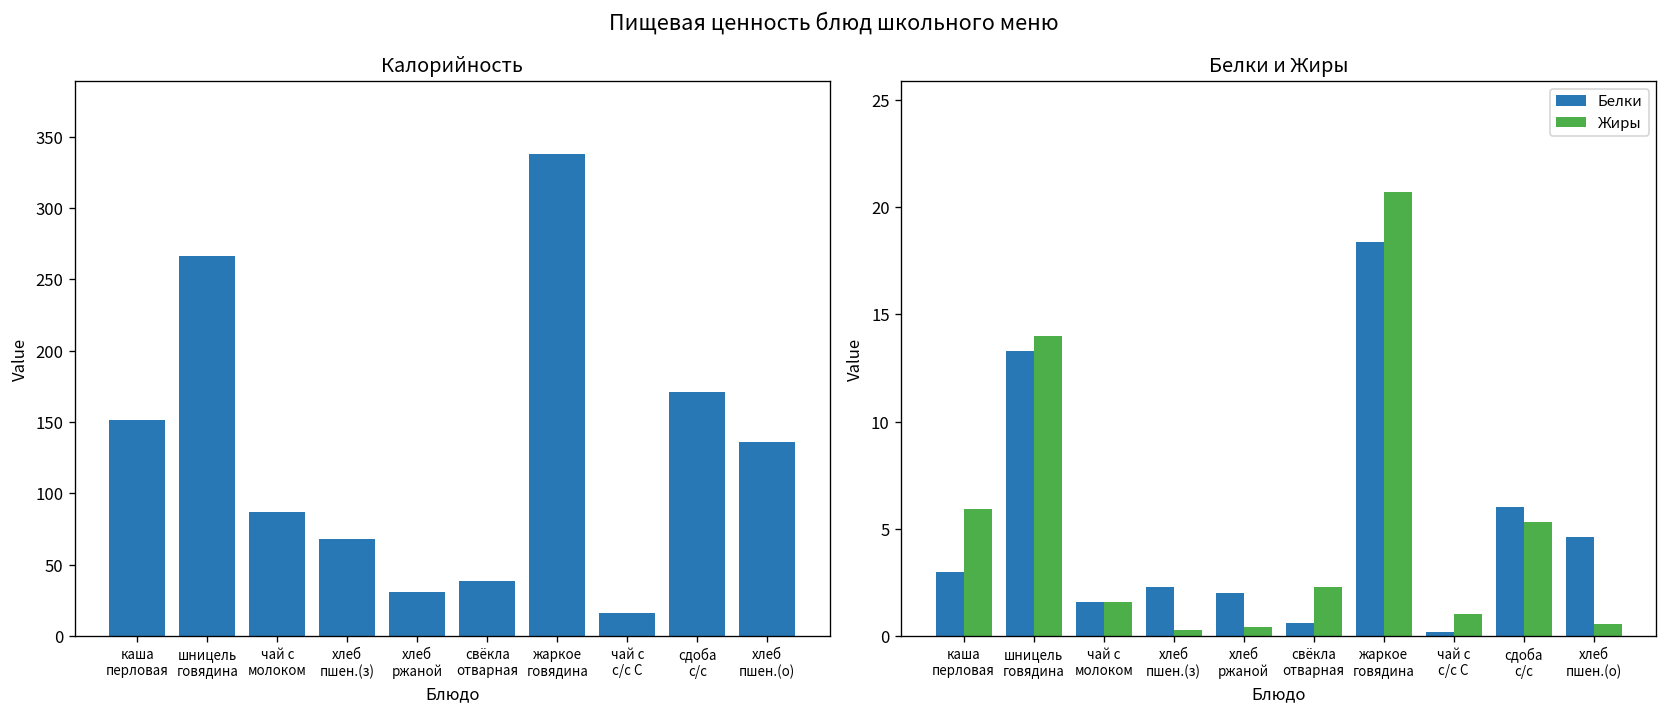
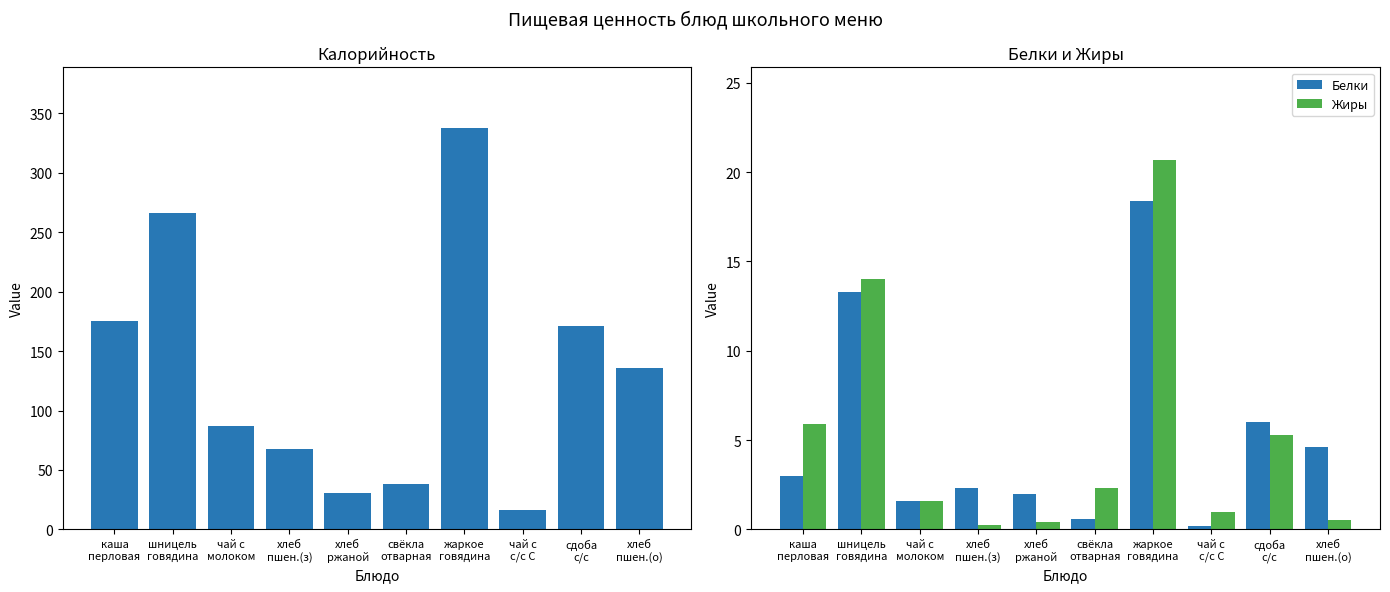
  {
    "Калорийность": {
-     "каша перловая": 151,
+     "каша перловая": 175,
      "шницель говядина": 266,
      "чай с молоком": 87,
      "хлеб пшен.(з)": 68,
      "хлеб ржаной": 31,
      "свёкла отварная": 39,
      "жаркое говядина": 338,
      "чай с с/с С": 16,
      "сдоба с/с": 171,
      "хлеб пшен.(о)": 136
    },
    "Белки и Жиры": {
      "Белки": {
        "каша перловая": 3.0,
        "шницель говядина": 13.3,
        "чай с молоком": 1.6,
        "хлеб пшен.(з)": 2.3,
        "хлеб ржаной": 2.0,
        "свёкла отварная": 0.6,
        "жаркое говядина": 18.4,
        "чай с с/с С": 0.2,
        "сдоба с/с": 6.0,
        "хлеб пшен.(о)": 4.6
      },
      "Жиры": {
        "каша перловая": 5.9,
        "шницель говядина": 14.0,
        "чай с молоком": 1.6,
        "хлеб пшен.(з)": 0.3,
        "хлеб ржаной": 0.4,
        "свёкла отварная": 2.3,
        "жаркое говядина": 20.7,
        "чай с с/с С": 1.0,
        "сдоба с/с": 5.3,
        "хлеб пшен.(о)": 0.5
      }
    }
  }
